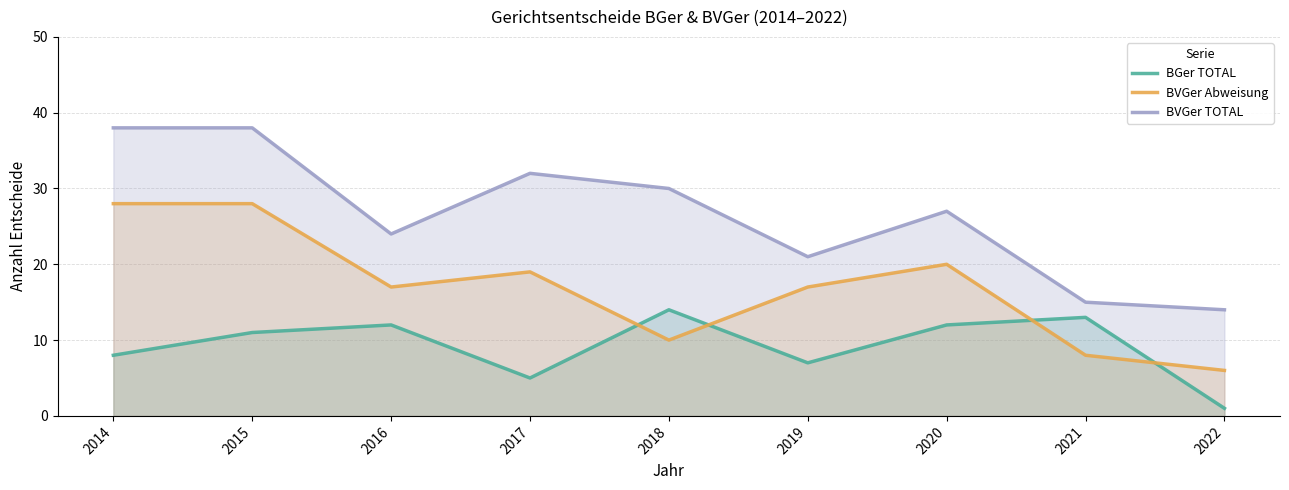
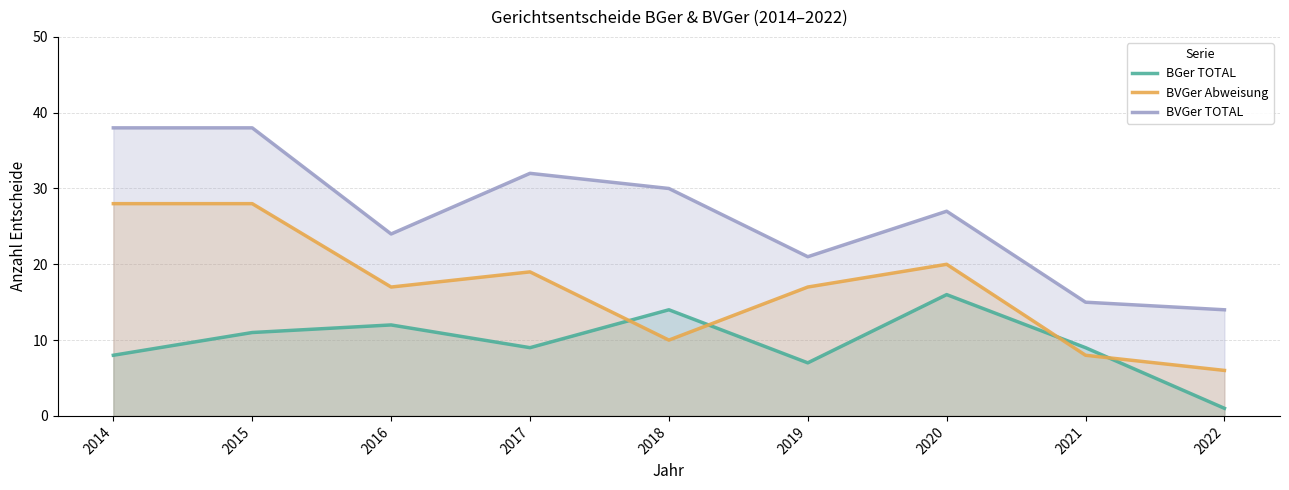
  {
    "BGer TOTAL": {
      "2014": 8,
      "2015": 11,
      "2016": 12,
-     "2017": 5,
+     "2017": 9,
      "2018": 14,
      "2019": 7,
-     "2020": 12,
-     "2021": 13,
+     "2020": 16,
+     "2021": 9,
      "2022": 1
    },
    "BVGer Abweisung": {
      "2014": 28,
      "2015": 28,
      "2016": 17,
      "2017": 19,
      "2018": 10,
      "2019": 17,
      "2020": 20,
      "2021": 8,
      "2022": 6
    },
    "BVGer TOTAL": {
      "2014": 38,
      "2015": 38,
      "2016": 24,
      "2017": 32,
      "2018": 30,
      "2019": 21,
      "2020": 27,
      "2021": 15,
      "2022": 14
    }
  }
